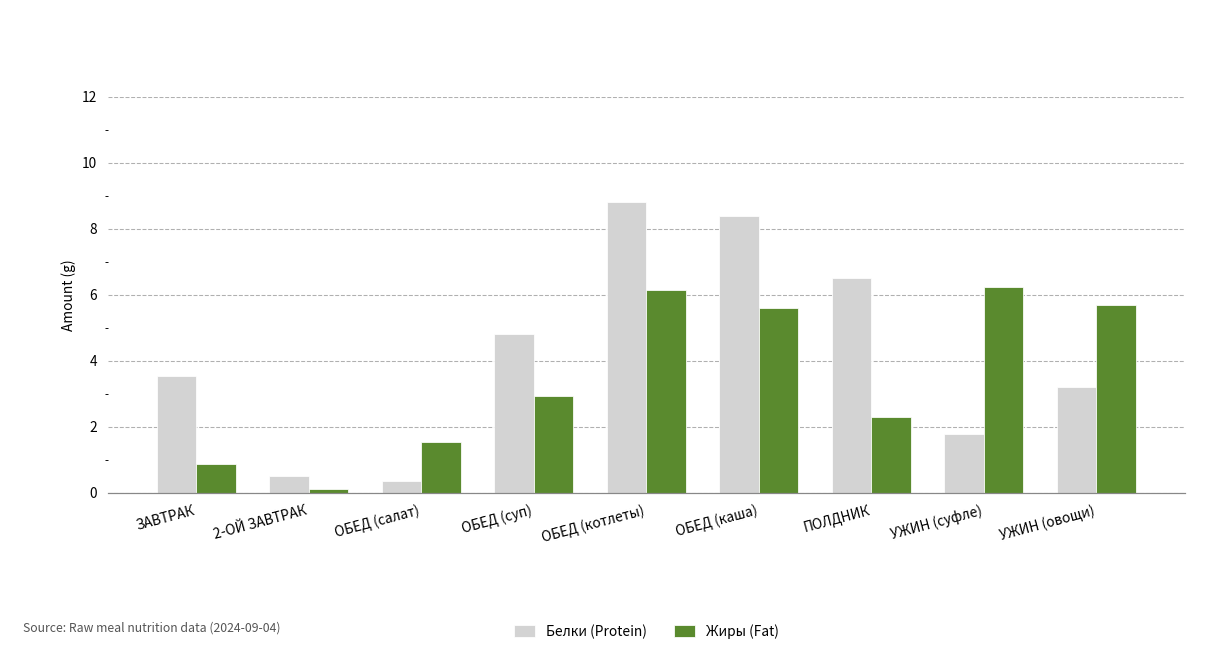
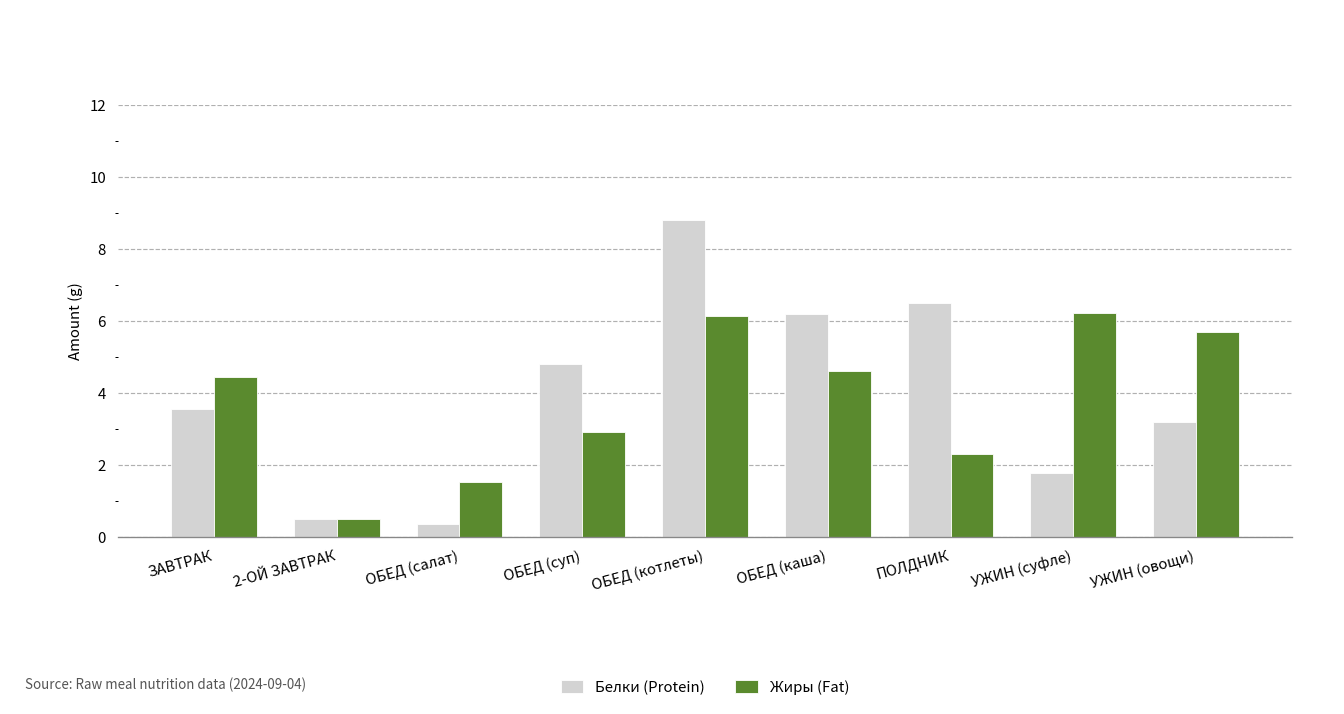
  {
    "Белки (Protein)": {
      "ЗАВТРАК": 3.6,
      "2-ОЙ ЗАВТРАК": 0.5,
      "ОБЕД (салат)": 0.4,
      "ОБЕД (суп)": 4.8,
      "ОБЕД (котлеты)": 8.8,
-     "ОБЕД (каша)": 8.4,
+     "ОБЕД (каша)": 6.2,
      "ПОЛДНИК": 6.5,
      "УЖИН (суфле)": 1.8,
      "УЖИН (овощи)": 3.2
    },
    "Жиры (Fat)": {
-     "ЗАВТРАК": 0.9,
-     "2-ОЙ ЗАВТРАК": 0.1,
+     "ЗАВТРАК": 4.5,
+     "2-ОЙ ЗАВТРАК": 0.5,
      "ОБЕД (салат)": 1.5,
      "ОБЕД (суп)": 2.9,
      "ОБЕД (котлеты)": 6.2,
-     "ОБЕД (каша)": 5.6,
+     "ОБЕД (каша)": 4.6,
      "ПОЛДНИК": 2.3,
      "УЖИН (суфле)": 6.2,
      "УЖИН (овощи)": 5.7
    }
  }
